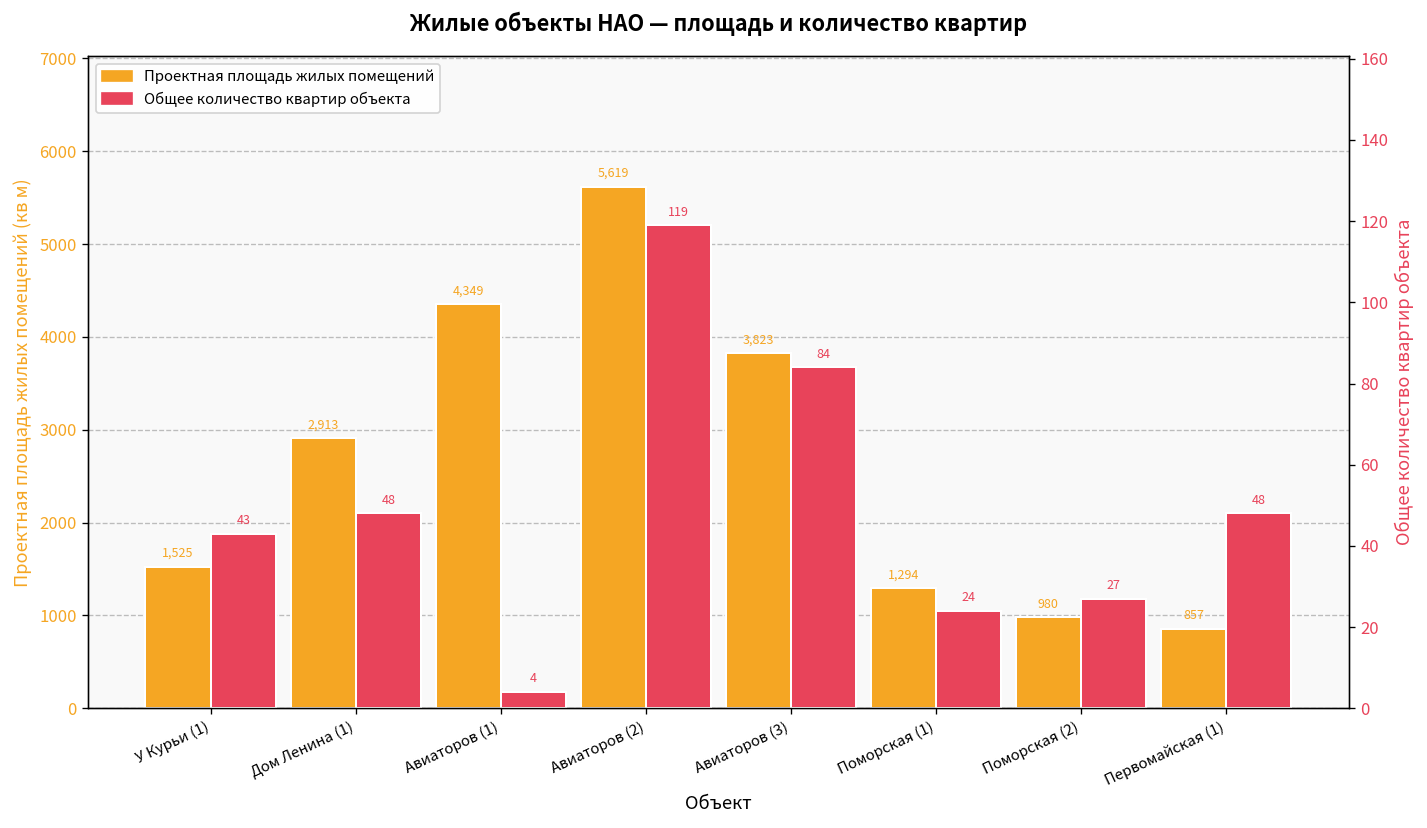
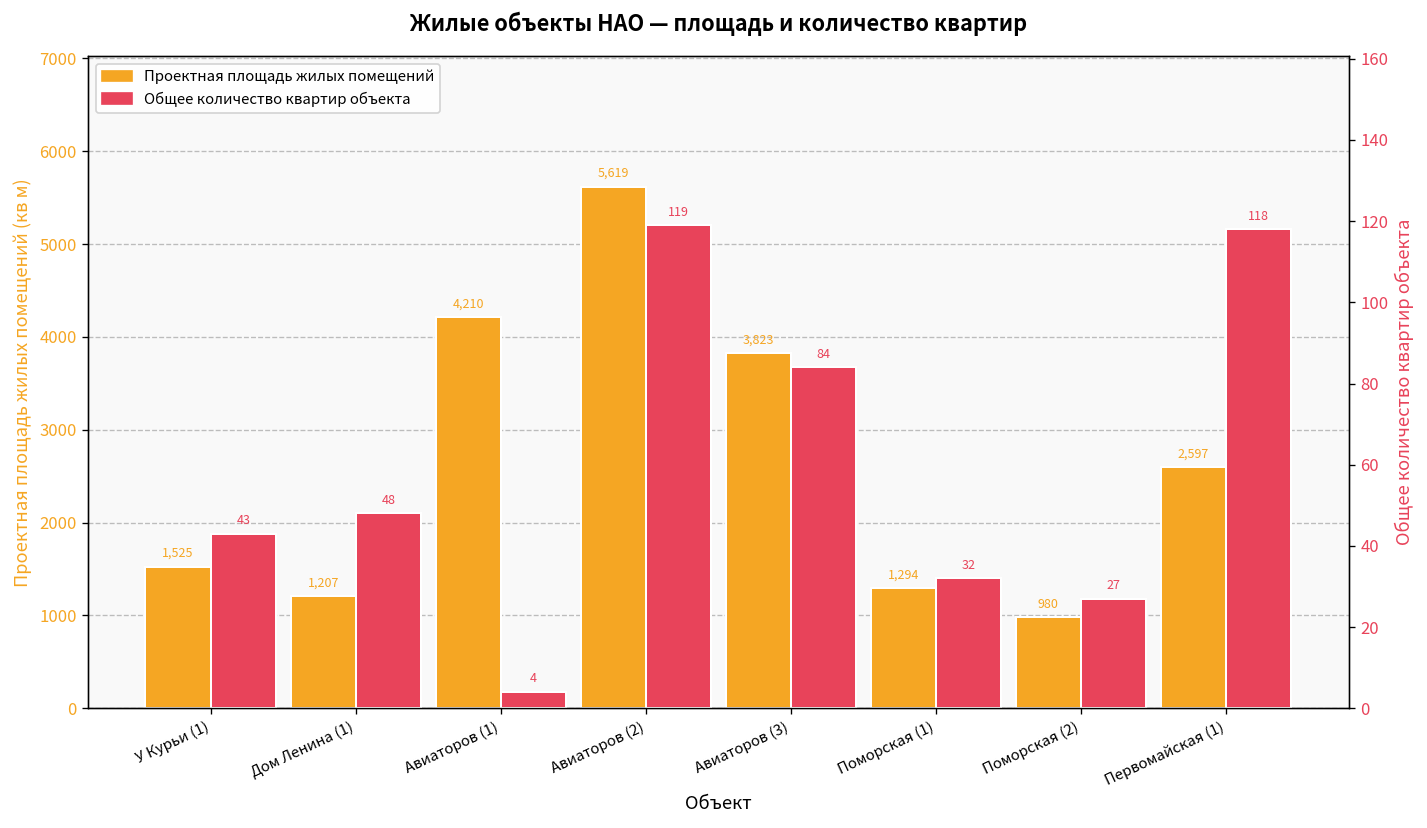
  {
    "Проектная площадь жилых помещений": {
      "У Курьи (1)": "1,525",
-     "Дом Ленина (1)": "2,913",
-     "Авиаторов (1)": "4,349",
+     "Дом Ленина (1)": "1,207",
+     "Авиаторов (1)": "4,210",
      "Авиаторов (2)": "5,619",
      "Авиаторов (3)": "3,823",
      "Поморская (1)": "1,294",
      "Поморская (2)": "980",
-     "Первомайская (1)": "857"
+     "Первомайская (1)": "2,597"
    },
    "Общее количество квартир объекта": {
      "У Курьи (1)": "43",
      "Дом Ленина (1)": "48",
      "Авиаторов (1)": "4",
      "Авиаторов (2)": "119",
      "Авиаторов (3)": "84",
-     "Поморская (1)": "24",
+     "Поморская (1)": "32",
      "Поморская (2)": "27",
-     "Первомайская (1)": "48"
+     "Первомайская (1)": "118"
    }
  }
